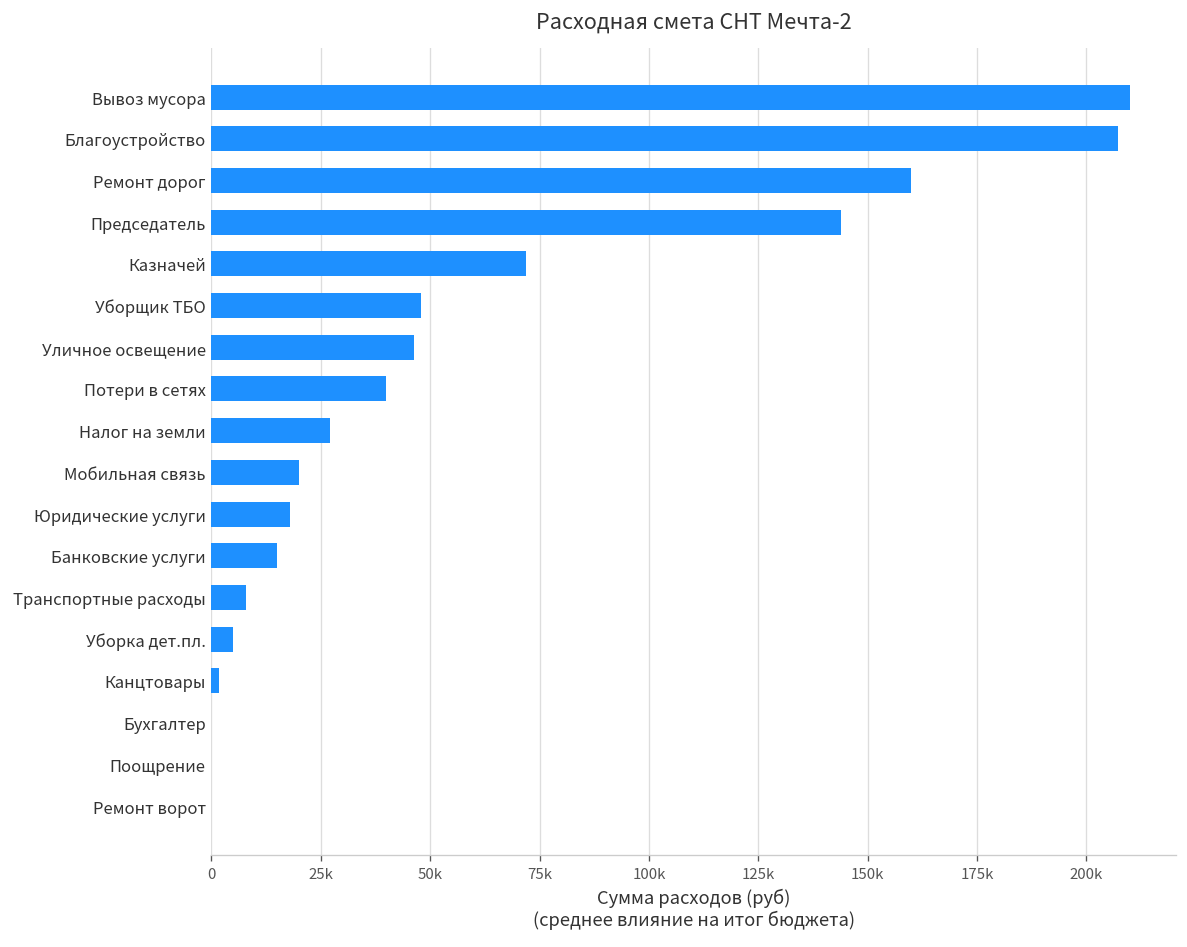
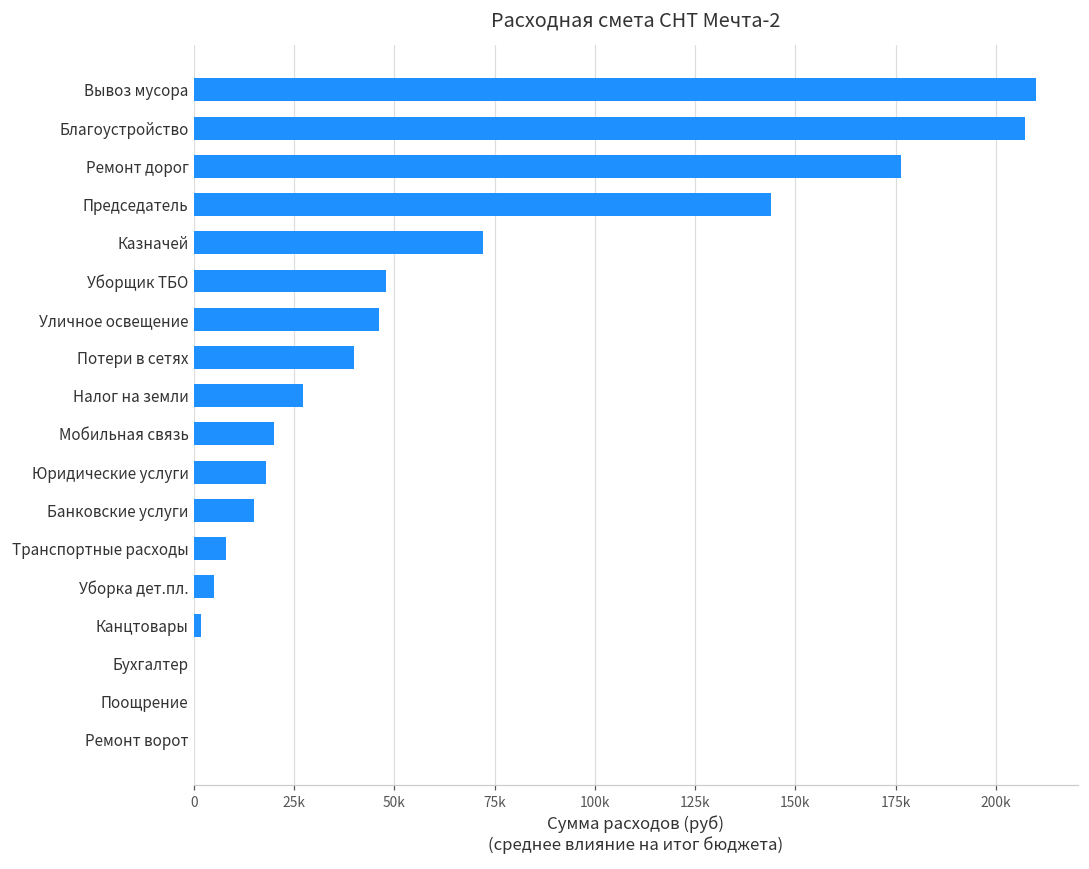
  {
    "Вывоз мусора": 210000,
    "Благоустройство": 207000,
-   "Ремонт дорог": 160000,
+   "Ремонт дорог": 176000,
    "Председатель": 144000,
    "Казначей": 72000,
    "Уборщик ТБО": 48000,
    "Уличное освещение": 46000,
    "Потери в сетях": 40000,
    "Налог на земли": 27000,
    "Мобильная связь": 20000,
    "Юридические услуги": 18000,
    "Банковские услуги": 15000,
    "Транспортные расходы": 8000,
    "Уборка дет.пл.": 5000,
    "Канцтовары": 2000,
    "Бухгалтер": 0,
    "Поощрение": 0,
    "Ремонт ворот": 0
  }
